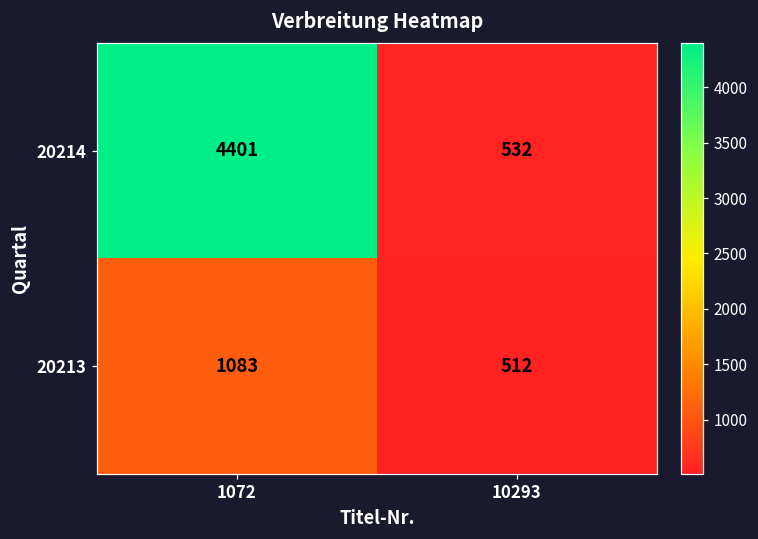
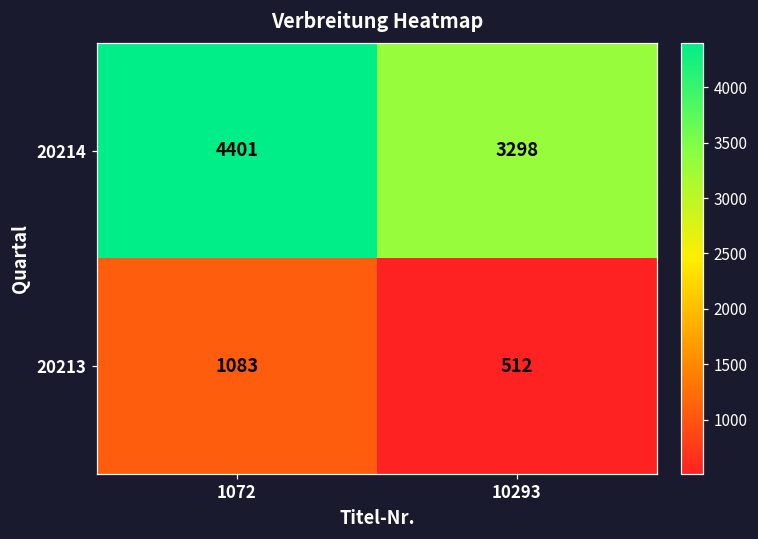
  {
    "20214": {
      "1072": 4401,
-     "10293": 532
+     "10293": 3298
    },
    "20213": {
      "1072": 1083,
      "10293": 512
    }
  }
